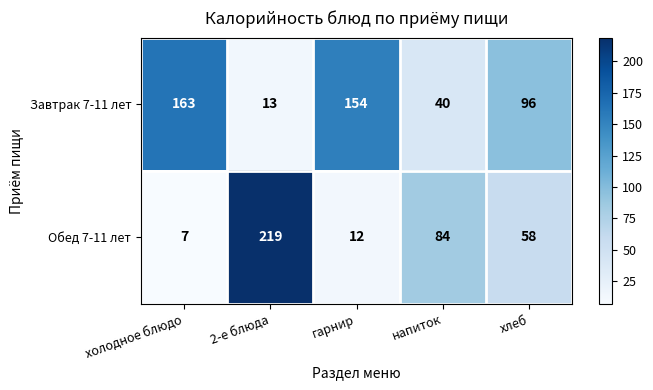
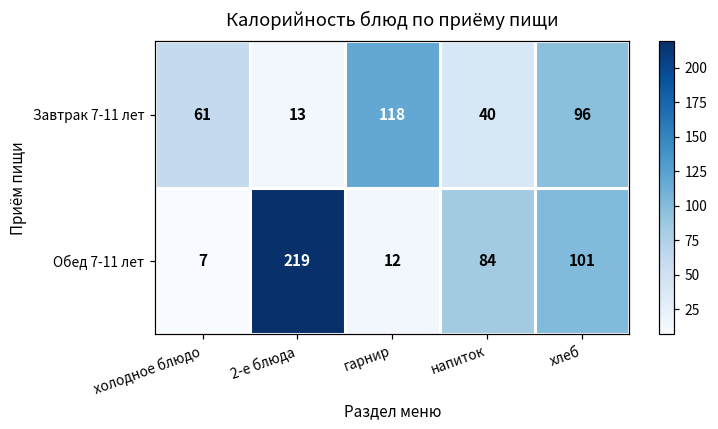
  {
    "Завтрак 7-11 лет": {
-     "холодное блюдо": 163,
+     "холодное блюдо": 61,
      "2-е блюда": 13,
-     "гарнир": 154,
+     "гарнир": 118,
      "напиток": 40,
      "хлеб": 96
    },
    "Обед 7-11 лет": {
      "холодное блюдо": 7,
      "2-е блюда": 219,
      "гарнир": 12,
      "напиток": 84,
-     "хлеб": 58
+     "хлеб": 101
    }
  }
